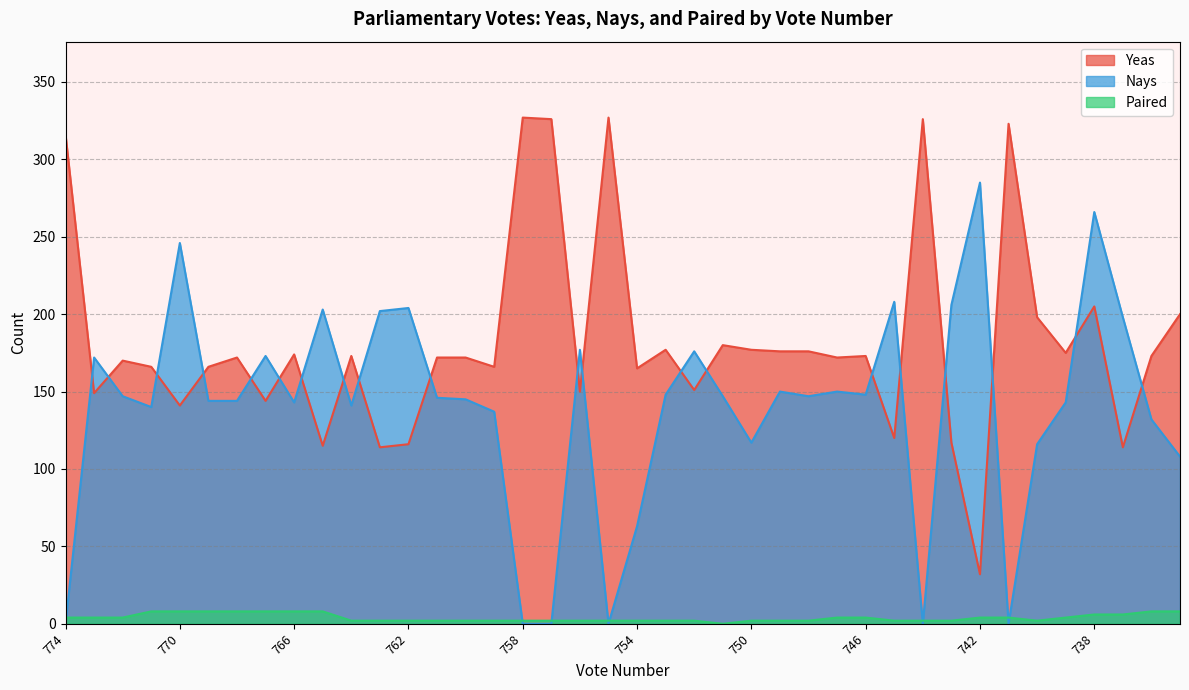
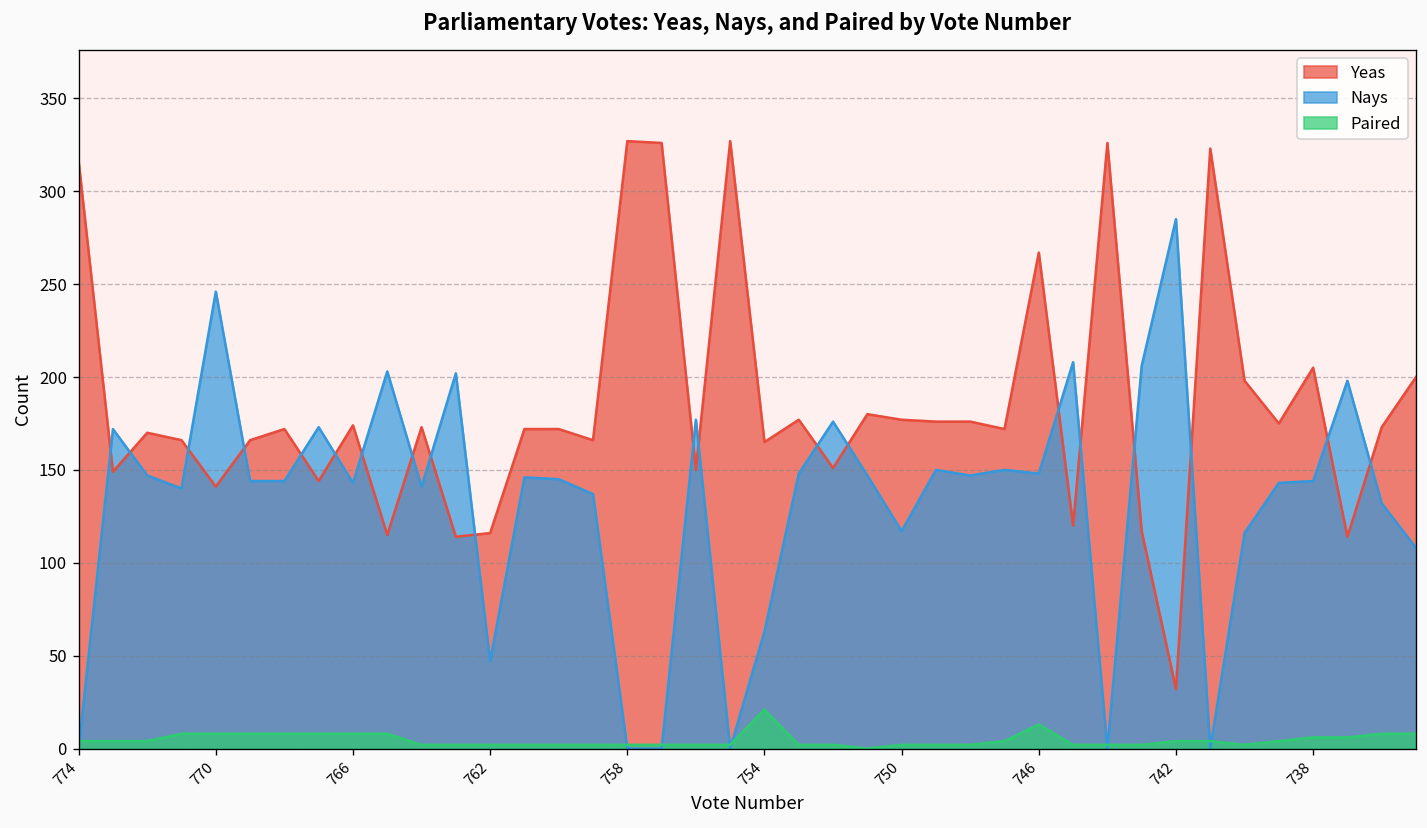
  {
    "Yeas": {
      "774": 316,
      "770": 141,
      "766": 174,
      "762": 116,
      "758": 327,
      "754": 165,
      "750": 177,
-     "746": 173,
+     "746": 267,
      "742": 32,
      "738": 205
    },
    "Nays": {
      "774": 0,
      "770": 246,
      "766": 143,
-     "762": 204,
+     "762": 47,
      "758": 0,
      "754": 63,
      "750": 117,
      "746": 148,
      "742": 285,
-     "738": 266
+     "738": 144
    },
    "Paired": {
      "774": 4,
      "770": 8,
      "766": 8,
      "762": 2,
      "758": 2,
-     "754": 2,
+     "754": 21,
      "750": 2,
-     "746": 4,
+     "746": 13,
      "742": 4,
      "738": 6
    }
  }
